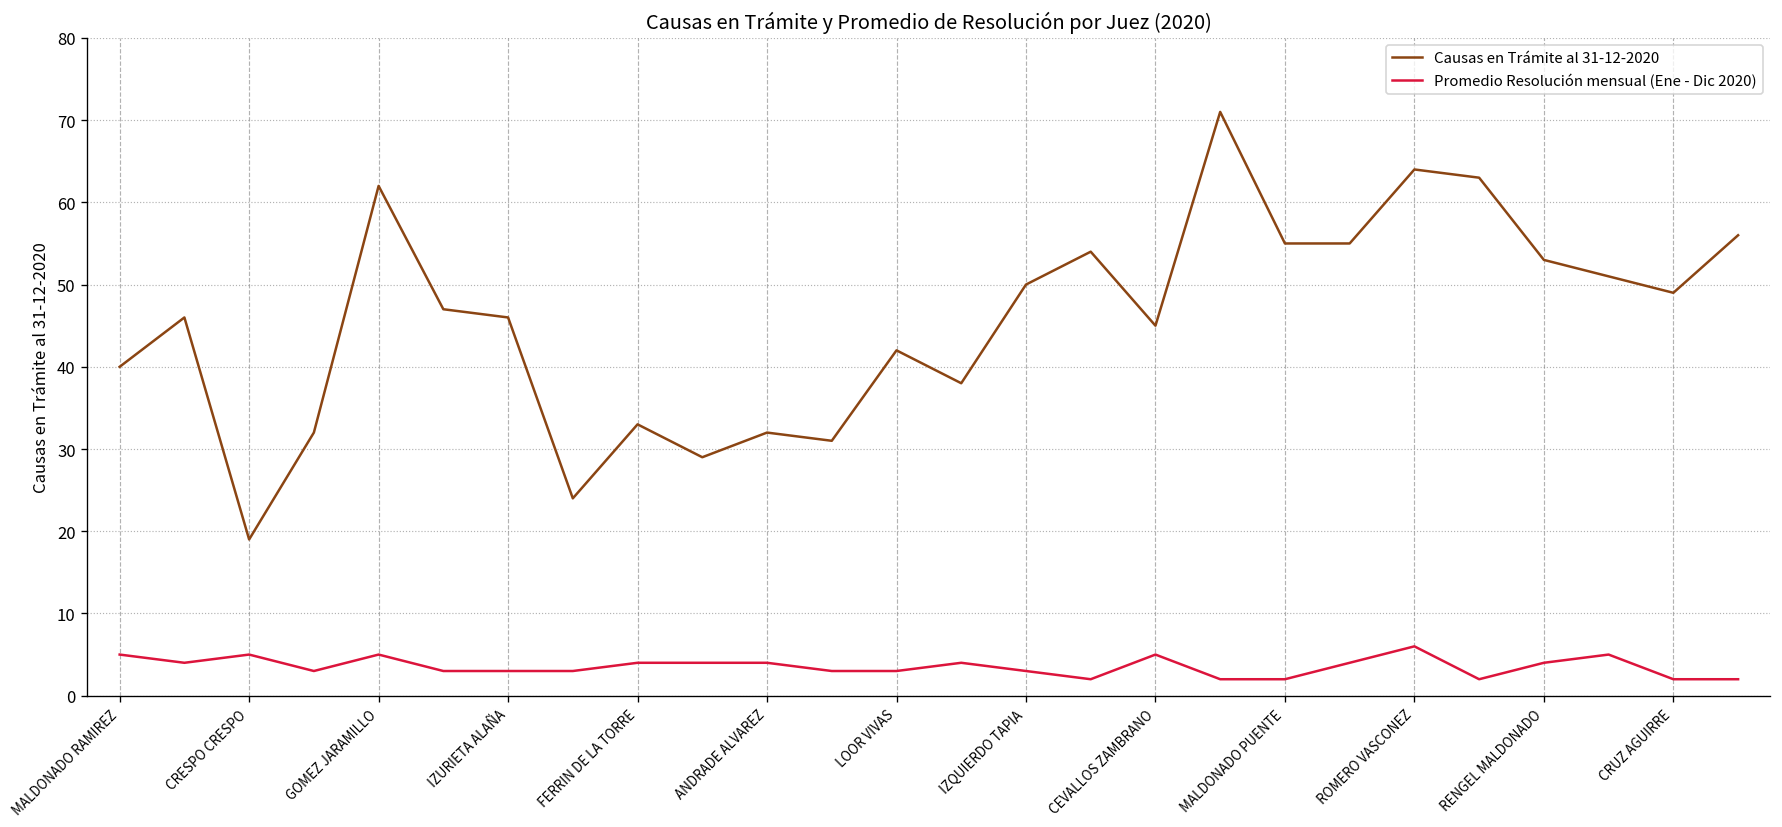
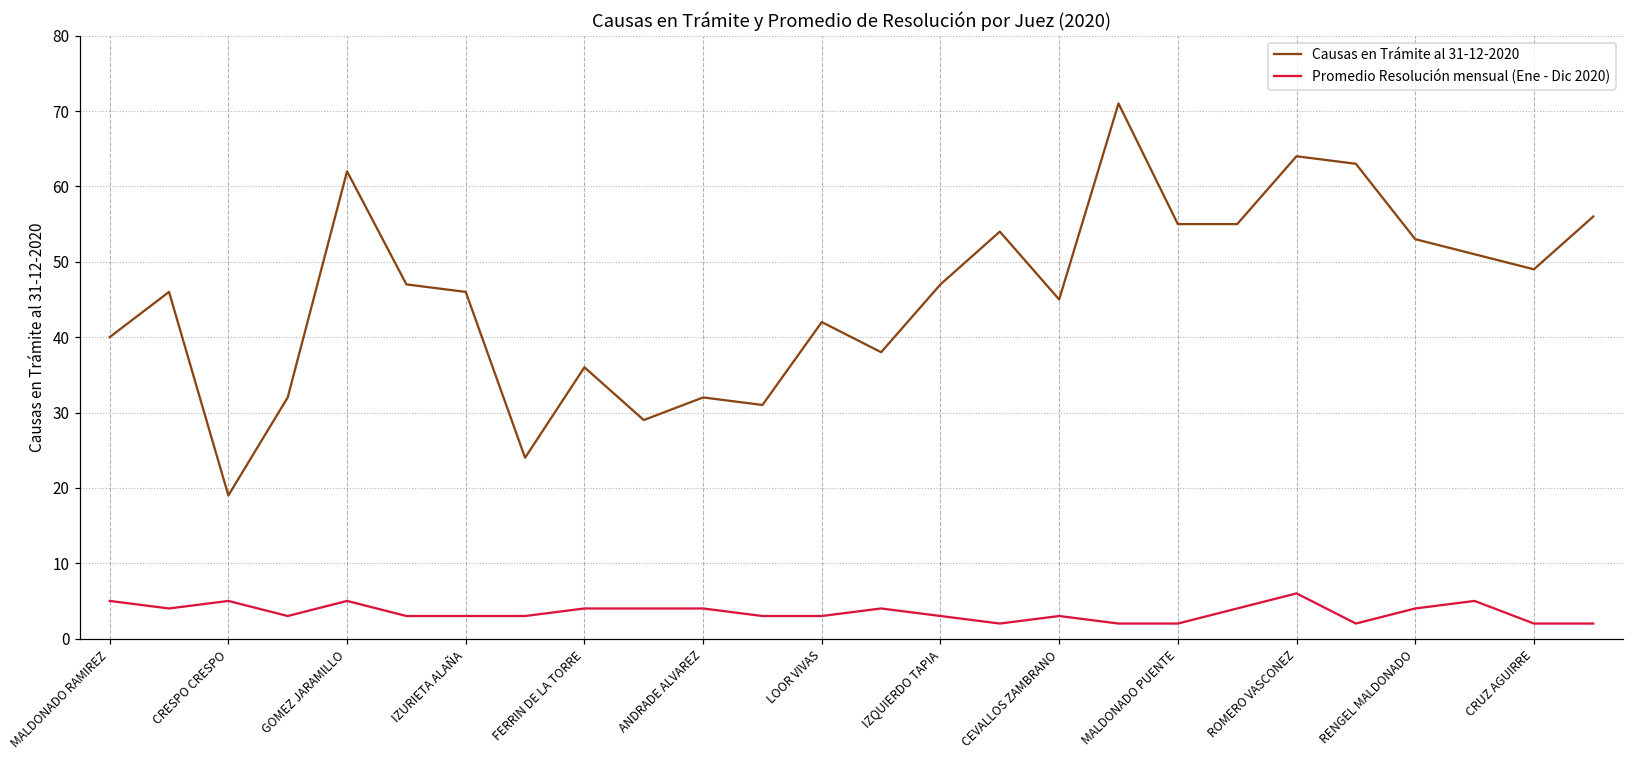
  {
    "Causas en Trámite al 31-12-2020": {
      "MALDONADO RAMIREZ": 40,
      "CRESPO CRESPO": 19,
      "GOMEZ JARAMILLO": 62,
      "IZURIETA ALAÑA": 46,
-     "FERRIN DE LA TORRE": 33,
+     "FERRIN DE LA TORRE": 36,
      "ANDRADE ALVAREZ": 32,
      "LOOR VIVAS": 42,
-     "IZQUIERDO TAPIA": 50,
+     "IZQUIERDO TAPIA": 47,
      "CEVALLOS ZAMBRANO": 45,
      "MALDONADO PUENTE": 55,
      "ROMERO VASCONEZ": 64,
      "RENGEL MALDONADO": 53,
      "CRUZ AGUIRRE": 49
    },
    "Promedio Resolución mensual (Ene - Dic 2020)": {
      "MALDONADO RAMIREZ": 5,
      "CRESPO CRESPO": 5,
      "GOMEZ JARAMILLO": 5,
      "IZURIETA ALAÑA": 3,
      "FERRIN DE LA TORRE": 4,
      "ANDRADE ALVAREZ": 4,
      "LOOR VIVAS": 3,
      "IZQUIERDO TAPIA": 3,
-     "CEVALLOS ZAMBRANO": 5,
+     "CEVALLOS ZAMBRANO": 3,
      "MALDONADO PUENTE": 2,
      "ROMERO VASCONEZ": 6,
      "RENGEL MALDONADO": 4,
      "CRUZ AGUIRRE": 2
    }
  }
